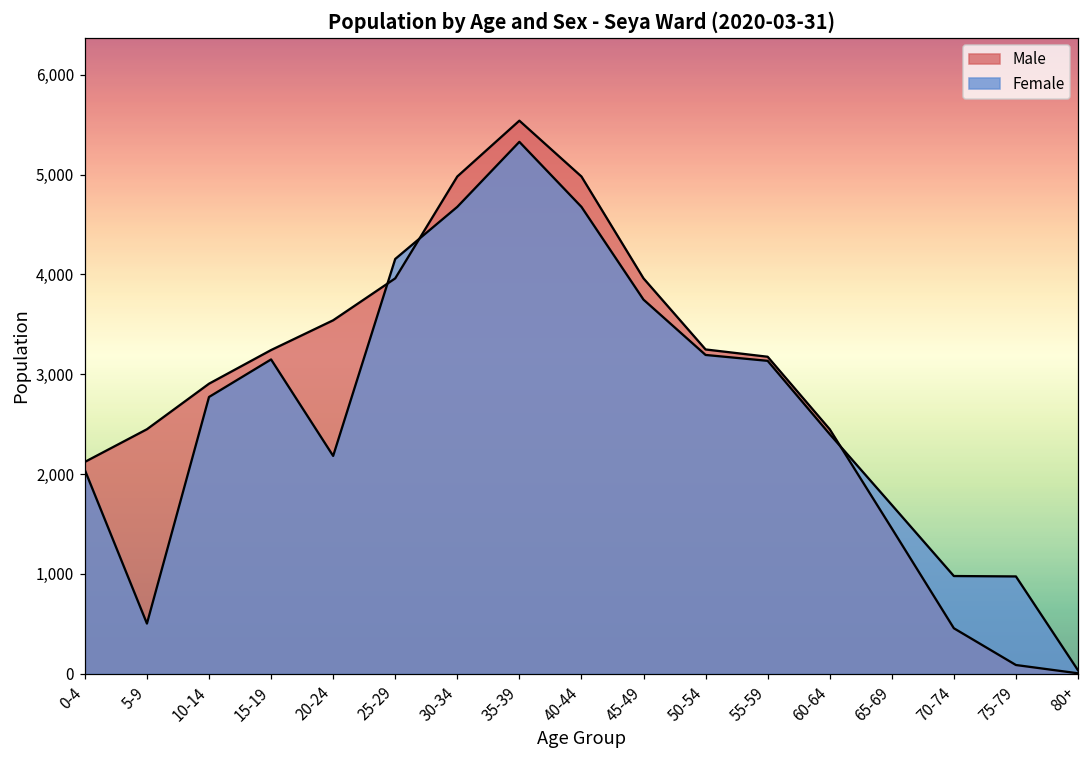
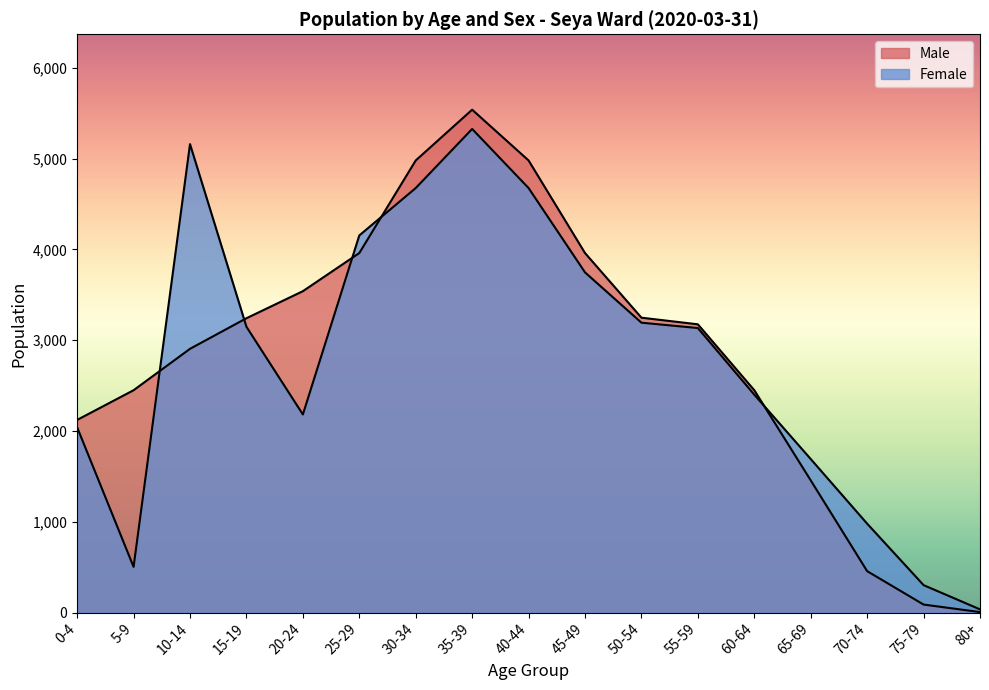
  {
    "Male": {
      "0-4": "2,100",
      "5-9": "2,400",
      "10-14": "2,900",
      "15-19": "3,200",
      "20-24": "3,500",
      "25-29": "4,000",
      "30-34": "5,000",
      "35-39": "5,500",
      "40-44": "5,000",
      "45-49": "4,000",
      "50-54": "3,200",
      "55-59": "3,200",
      "60-64": "2,400",
      "65-69": "1,500",
      "70-74": "500",
      "75-79": "100",
      "80+": "0"
    },
    "Female": {
      "0-4": "2,000",
      "5-9": "500",
-     "10-14": "2,800",
+     "10-14": "5,200",
      "15-19": "3,100",
      "20-24": "2,200",
      "25-29": "4,200",
      "30-34": "4,700",
      "35-39": "5,300",
      "40-44": "4,700",
      "45-49": "3,700",
      "50-54": "3,200",
      "55-59": "3,100",
      "60-64": "2,400",
      "65-69": "1,700",
      "70-74": "1,000",
-     "75-79": "1,000",
+     "75-79": "300",
      "80+": "0"
    }
  }
